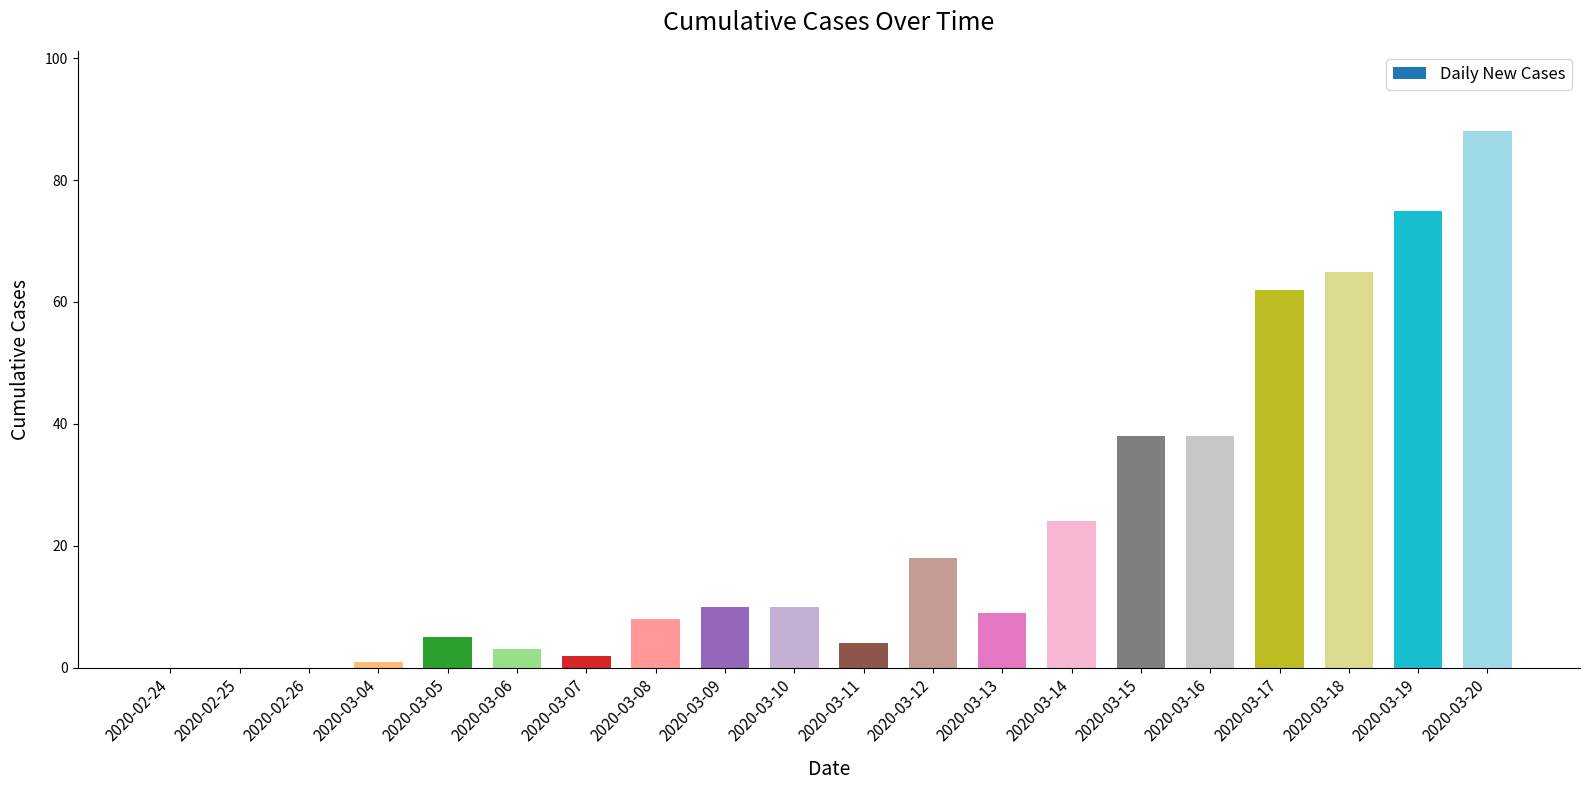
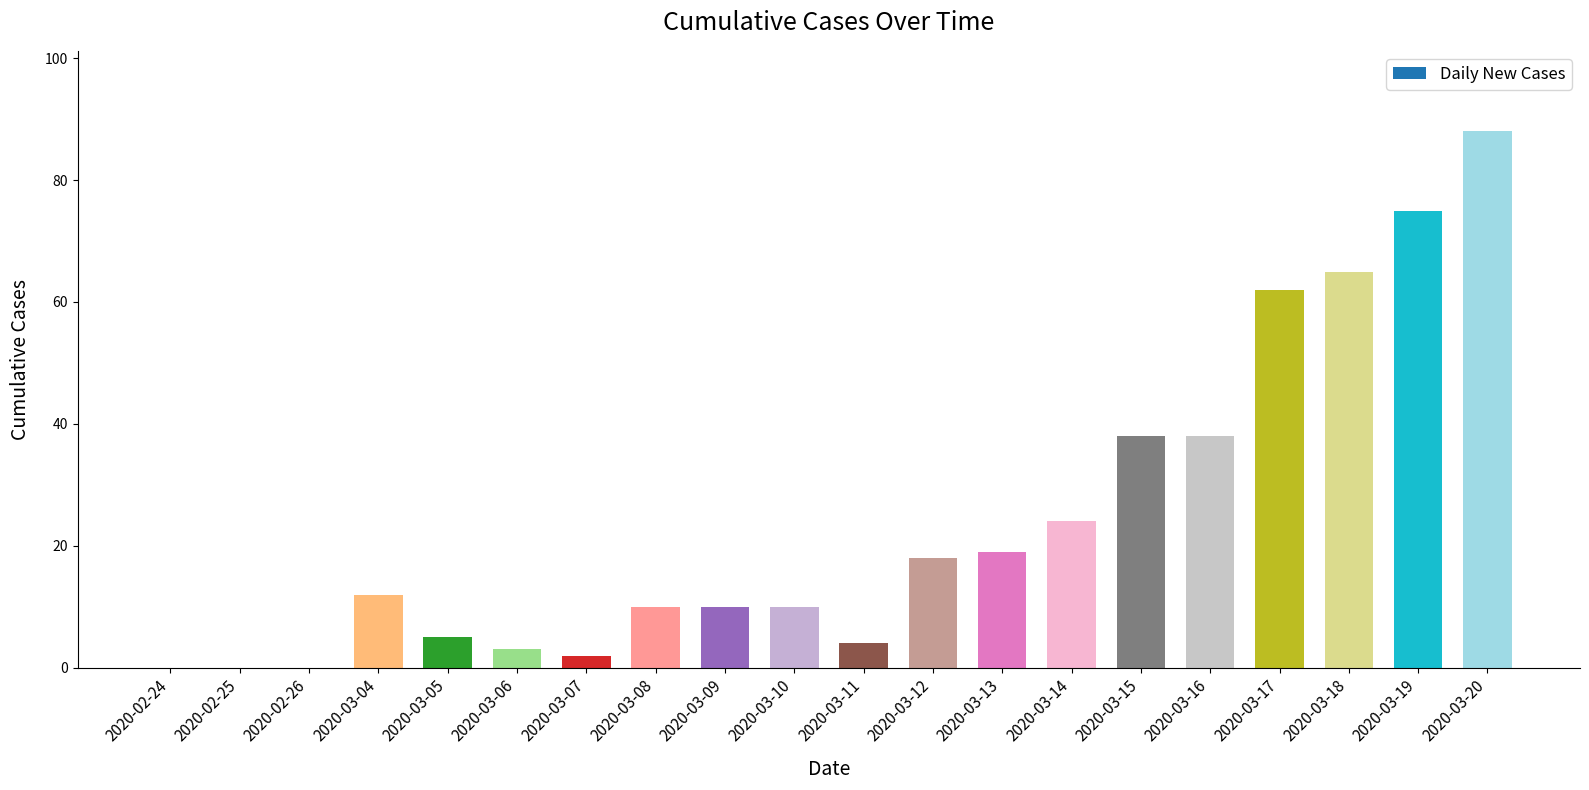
  {
    "2020-02-24": 0,
    "2020-02-25": 0,
    "2020-02-26": 0,
-   "2020-03-04": 1,
+   "2020-03-04": 12,
    "2020-03-05": 5,
    "2020-03-06": 3,
    "2020-03-07": 2,
-   "2020-03-08": 8,
+   "2020-03-08": 10,
    "2020-03-09": 10,
    "2020-03-10": 10,
    "2020-03-11": 4,
    "2020-03-12": 18,
-   "2020-03-13": 9,
+   "2020-03-13": 19,
    "2020-03-14": 24,
    "2020-03-15": 38,
    "2020-03-16": 38,
    "2020-03-17": 62,
    "2020-03-18": 65,
    "2020-03-19": 75,
    "2020-03-20": 88
  }
